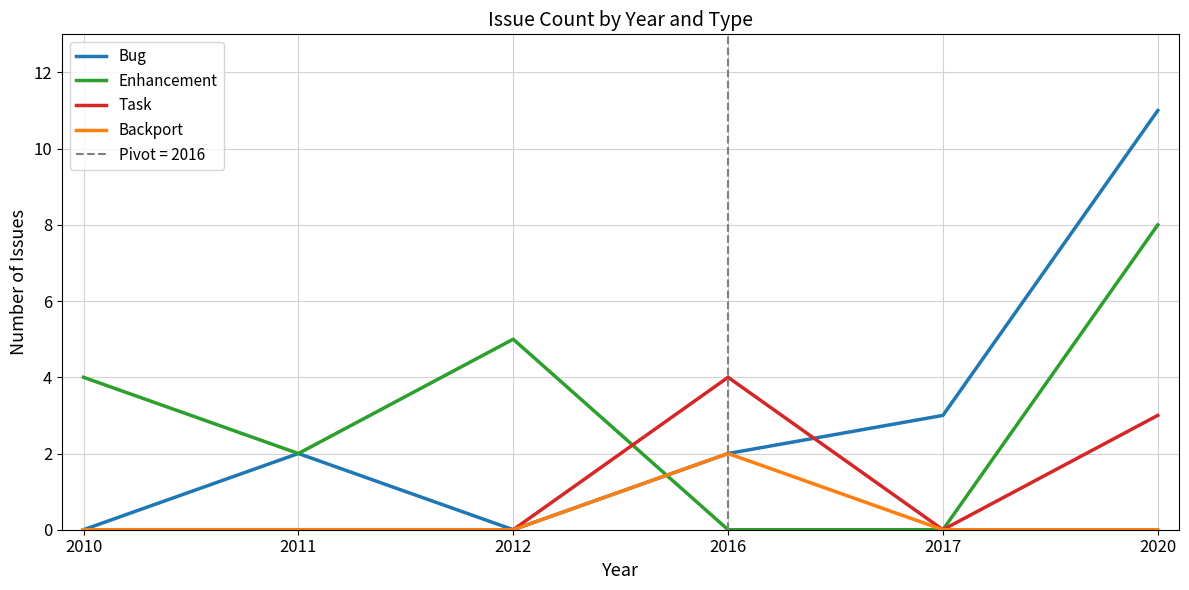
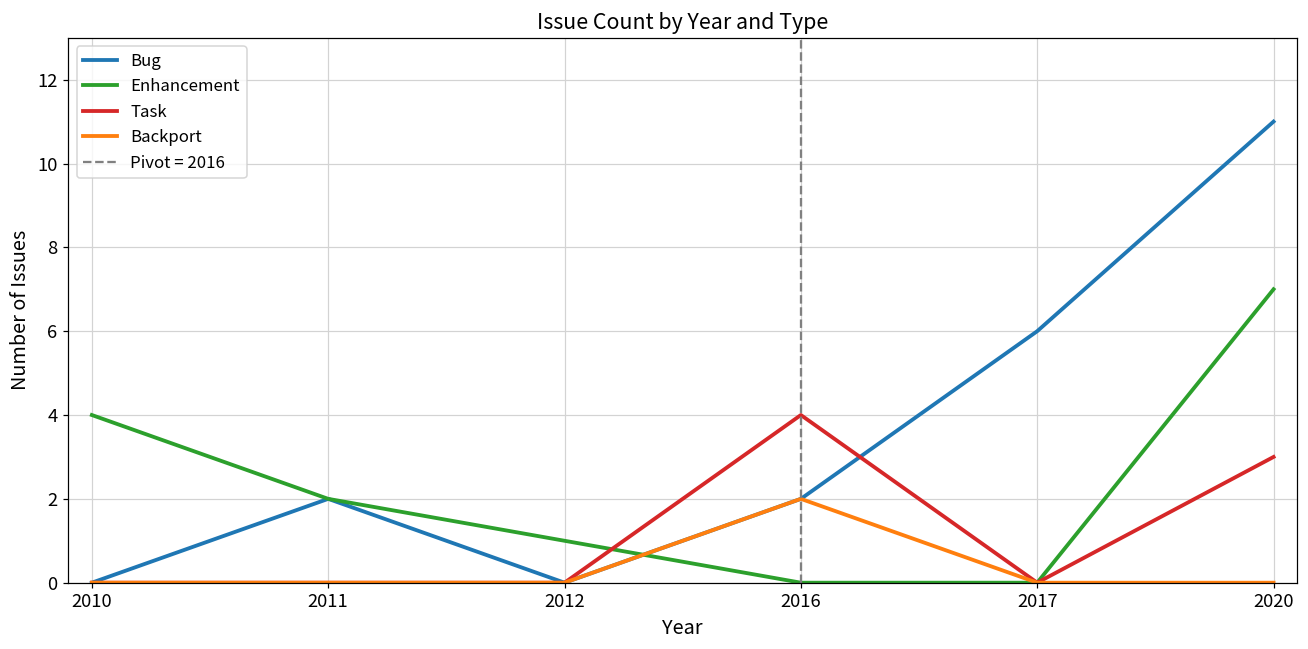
  {
    "Bug": {
-     "2017": 3,
+     "2017": 6,
      "2020": 11
    },
    "Enhancement": {
      "2010": 4,
-     "2012": 5,
+     "2012": 1,
      "2016": 0,
-     "2020": 8
+     "2020": 7
    },
    "Task": {
      "2016": 4,
      "2020": 3
    },
    "Backport": {
      "2020": 0
    }
  }
